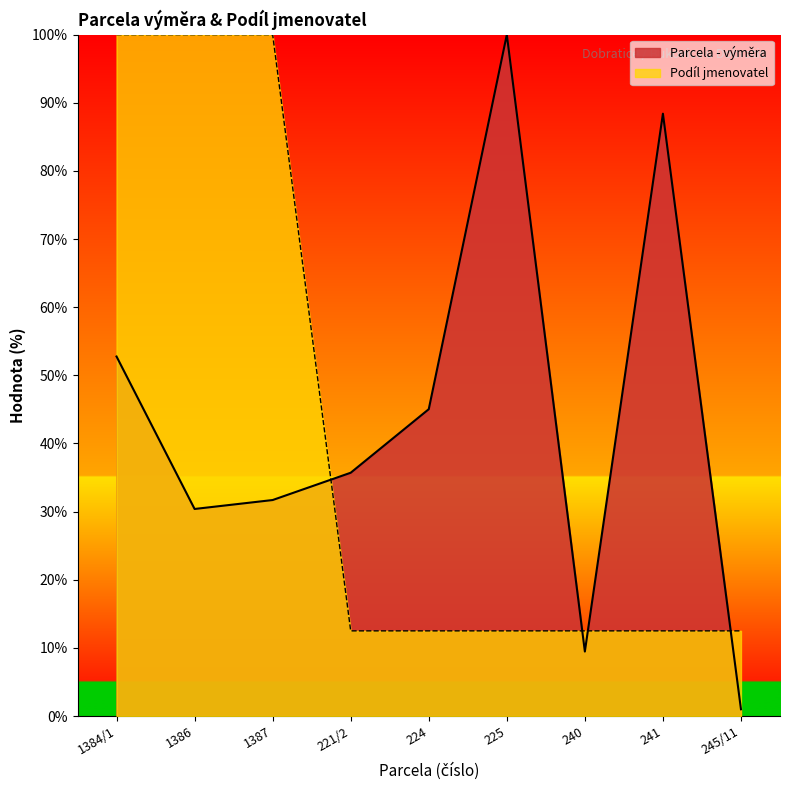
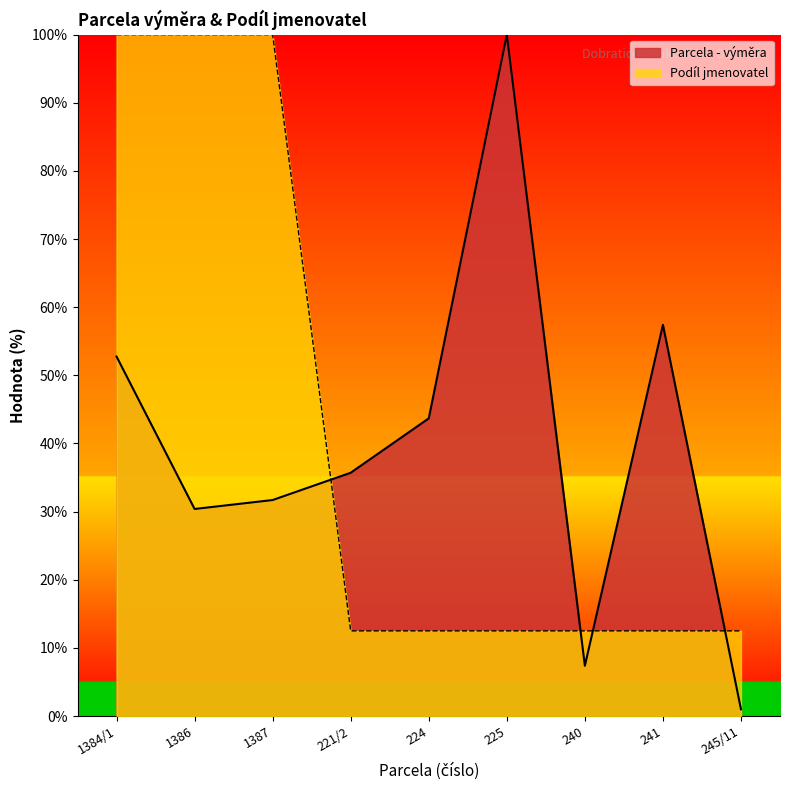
  {
    "Parcela - výměra": {
      "1384/1": "53%",
      "1386": "30%",
      "1387": "32%",
      "221/2": "36%",
-     "224": "45%",
+     "224": "44%",
      "225": "100%",
-     "240": "9%",
-     "241": "88%",
+     "240": "7%",
+     "241": "57%",
      "245/11": "1%"
    },
    "Podíl jmenovatel": {
      "1384/1": "100%",
      "1386": "100%",
      "1387": "100%",
      "221/2": "13%",
      "224": "13%",
      "225": "13%",
      "240": "13%",
      "241": "13%",
      "245/11": "13%"
    }
  }
